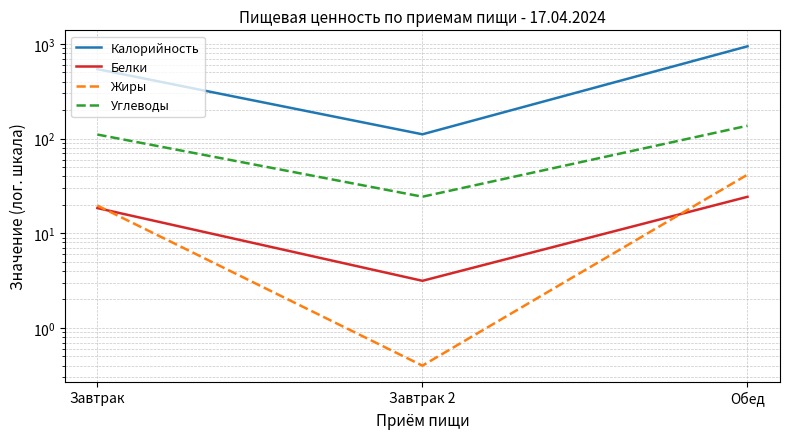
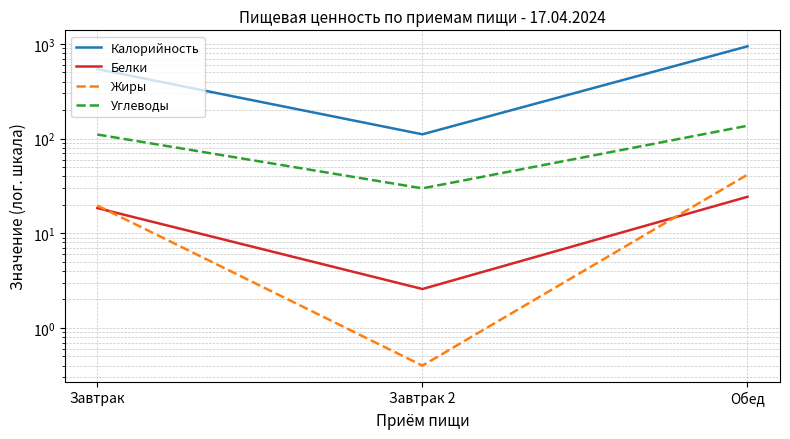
  {
    "Калорийность": {
      "Завтрак 2": 110,
      "Обед": 900
    },
    "Белки": {
-     "Завтрак 2": 3.2,
+     "Завтрак 2": 2.6,
      "Обед": 24
    },
    "Жиры": {
      "Завтрак 2": 0.4,
      "Обед": 40
    },
    "Углеводы": {
      "Завтрак": 110,
-     "Завтрак 2": 24,
+     "Завтрак 2": 30,
      "Обед": 140
    }
  }
